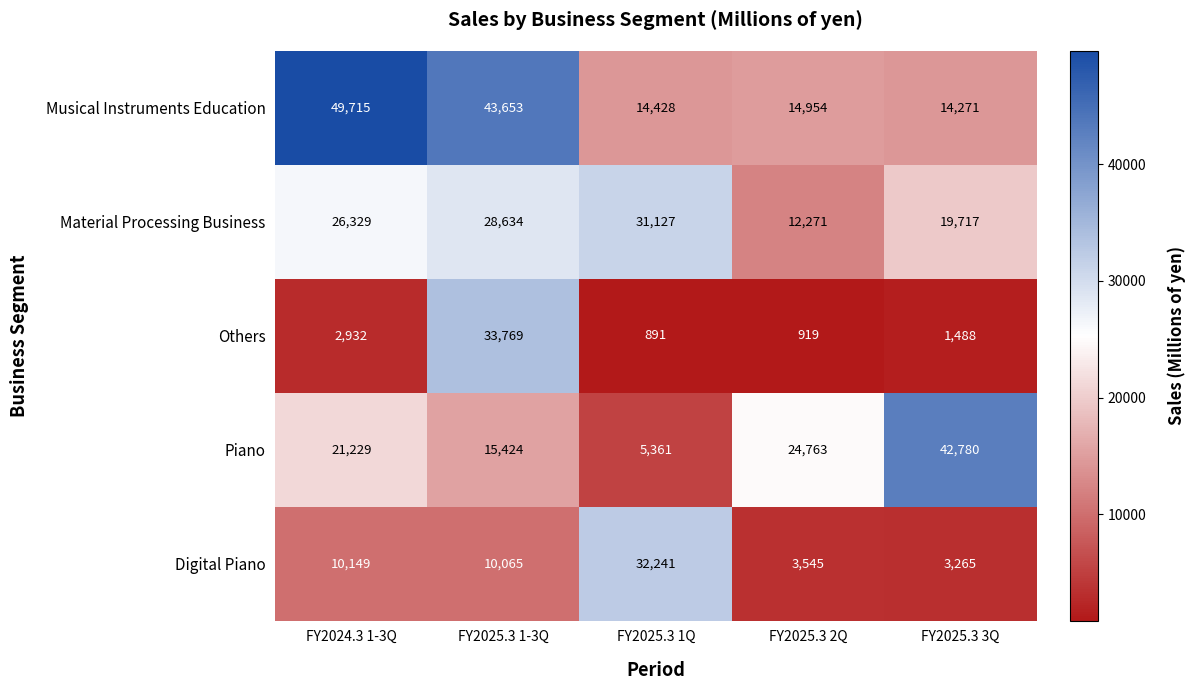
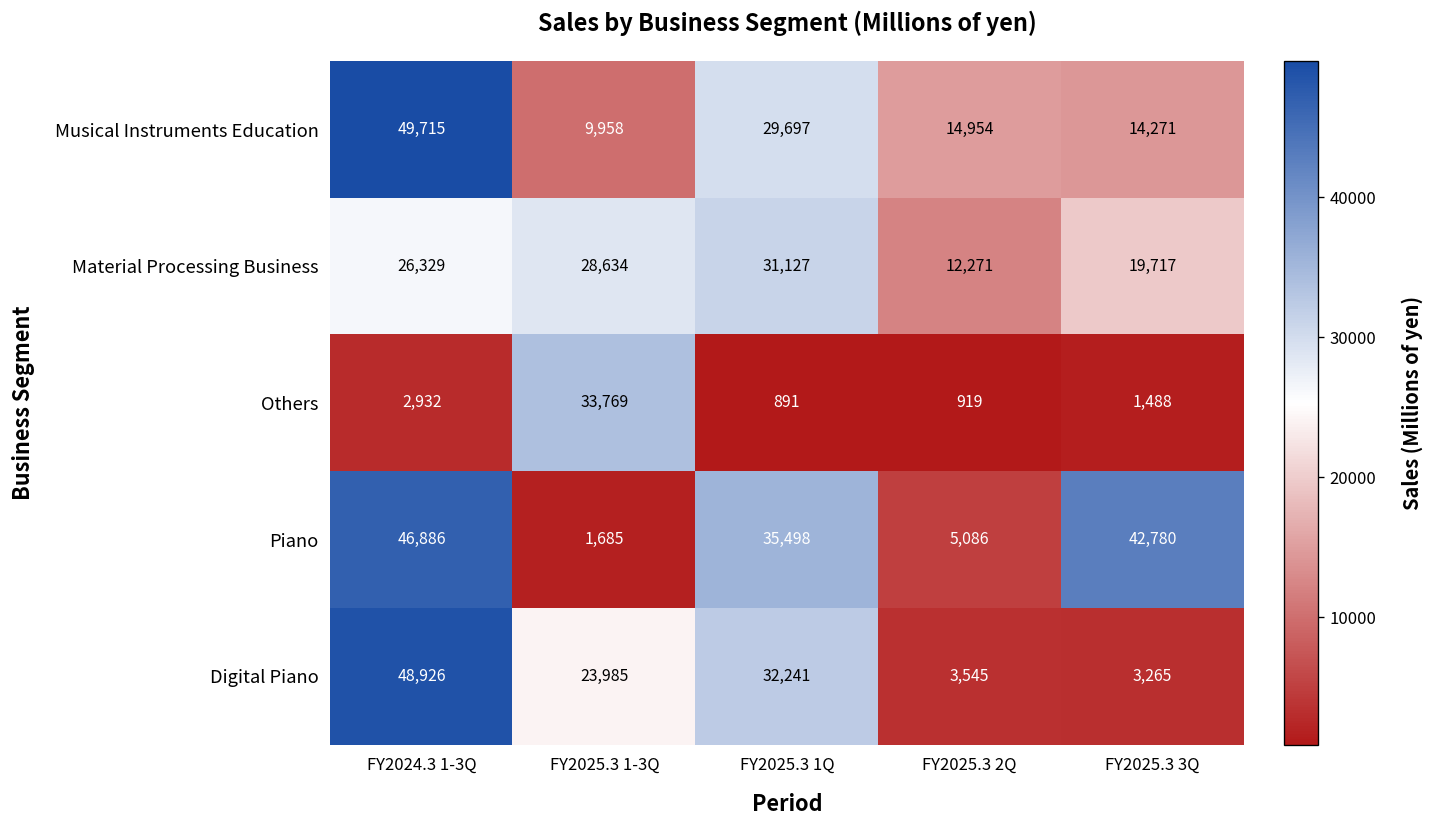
  {
    "Musical Instruments Education": {
      "FY2024.3 1-3Q": "49,715",
-     "FY2025.3 1-3Q": "43,653",
-     "FY2025.3 1Q": "14,428",
+     "FY2025.3 1-3Q": "9,958",
+     "FY2025.3 1Q": "29,697",
      "FY2025.3 2Q": "14,954",
      "FY2025.3 3Q": "14,271"
    },
    "Material Processing Business": {
      "FY2024.3 1-3Q": "26,329",
      "FY2025.3 1-3Q": "28,634",
      "FY2025.3 1Q": "31,127",
      "FY2025.3 2Q": "12,271",
      "FY2025.3 3Q": "19,717"
    },
    "Others": {
      "FY2024.3 1-3Q": "2,932",
      "FY2025.3 1-3Q": "33,769",
      "FY2025.3 1Q": "891",
      "FY2025.3 2Q": "919",
      "FY2025.3 3Q": "1,488"
    },
    "Piano": {
-     "FY2024.3 1-3Q": "21,229",
-     "FY2025.3 1-3Q": "15,424",
-     "FY2025.3 1Q": "5,361",
-     "FY2025.3 2Q": "24,763",
+     "FY2024.3 1-3Q": "46,886",
+     "FY2025.3 1-3Q": "1,685",
+     "FY2025.3 1Q": "35,498",
+     "FY2025.3 2Q": "5,086",
      "FY2025.3 3Q": "42,780"
    },
    "Digital Piano": {
-     "FY2024.3 1-3Q": "10,149",
-     "FY2025.3 1-3Q": "10,065",
+     "FY2024.3 1-3Q": "48,926",
+     "FY2025.3 1-3Q": "23,985",
      "FY2025.3 1Q": "32,241",
      "FY2025.3 2Q": "3,545",
      "FY2025.3 3Q": "3,265"
    }
  }
